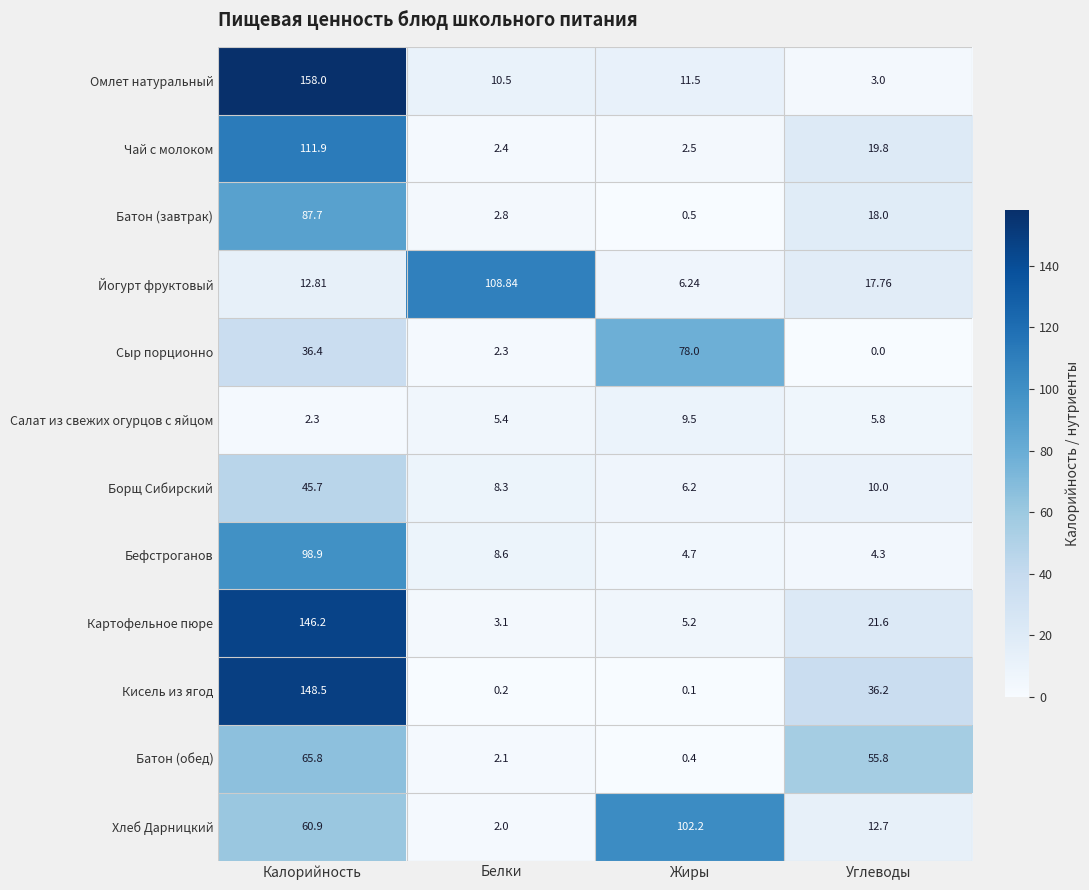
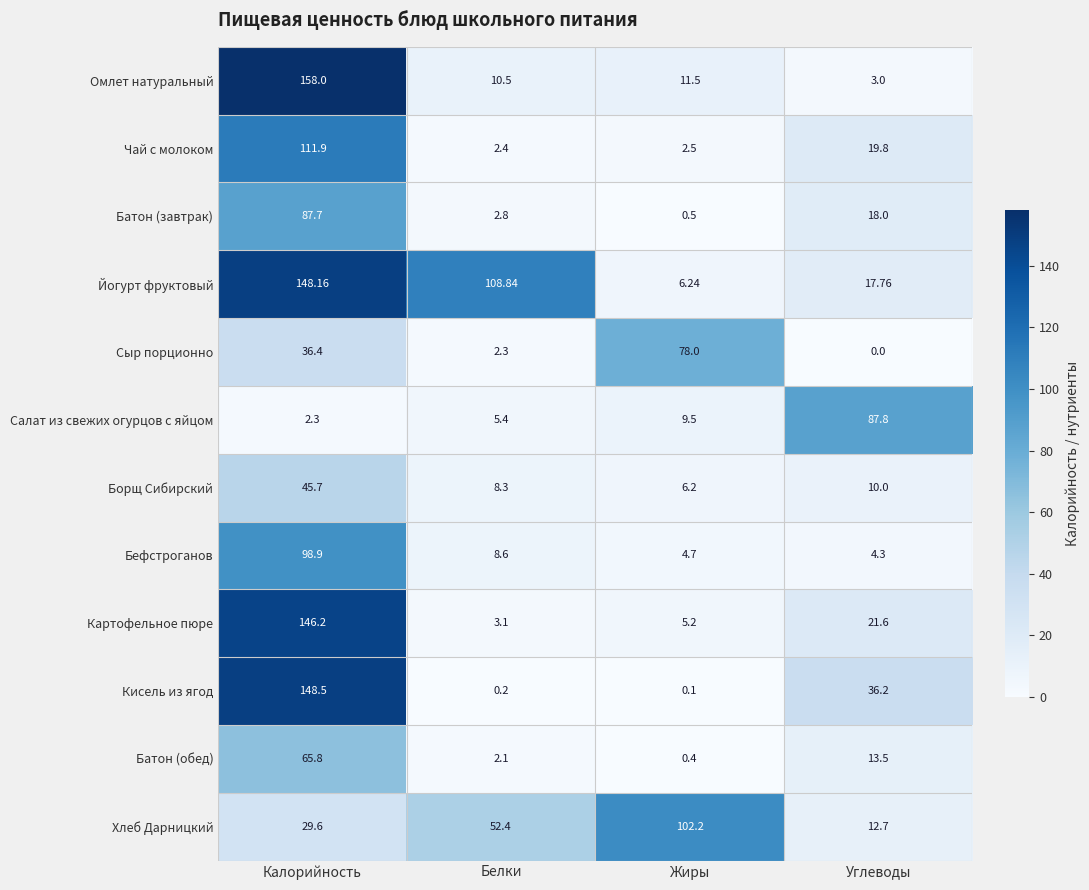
  {
    "Омлет натуральный": {
      "Калорийность": 158.0,
      "Белки": 10.5,
      "Жиры": 11.5,
      "Углеводы": 3.0
    },
    "Чай с молоком": {
      "Калорийность": 111.9,
      "Белки": 2.4,
      "Жиры": 2.5,
      "Углеводы": 19.8
    },
    "Батон (завтрак)": {
      "Калорийность": 87.7,
      "Белки": 2.8,
      "Жиры": 0.5,
      "Углеводы": 18.0
    },
    "Йогурт фруктовый": {
-     "Калорийность": 12.81,
+     "Калорийность": 148.16,
      "Белки": 108.84,
      "Жиры": 6.24,
      "Углеводы": 17.76
    },
    "Сыр порционно": {
      "Калорийность": 36.4,
      "Белки": 2.3,
      "Жиры": 78.0,
      "Углеводы": 0.0
    },
    "Салат из свежих огурцов с яйцом": {
      "Калорийность": 2.3,
      "Белки": 5.4,
      "Жиры": 9.5,
-     "Углеводы": 5.8
+     "Углеводы": 87.8
    },
    "Борщ Сибирский": {
      "Калорийность": 45.7,
      "Белки": 8.3,
      "Жиры": 6.2,
      "Углеводы": 10.0
    },
    "Бефстроганов": {
      "Калорийность": 98.9,
      "Белки": 8.6,
      "Жиры": 4.7,
      "Углеводы": 4.3
    },
    "Картофельное пюре": {
      "Калорийность": 146.2,
      "Белки": 3.1,
      "Жиры": 5.2,
      "Углеводы": 21.6
    },
    "Кисель из ягод": {
      "Калорийность": 148.5,
      "Белки": 0.2,
      "Жиры": 0.1,
      "Углеводы": 36.2
    },
    "Батон (обед)": {
      "Калорийность": 65.8,
      "Белки": 2.1,
      "Жиры": 0.4,
-     "Углеводы": 55.8
+     "Углеводы": 13.5
    },
    "Хлеб Дарницкий": {
-     "Калорийность": 60.9,
-     "Белки": 2.0,
+     "Калорийность": 29.6,
+     "Белки": 52.4,
      "Жиры": 102.2,
      "Углеводы": 12.7
    }
  }
